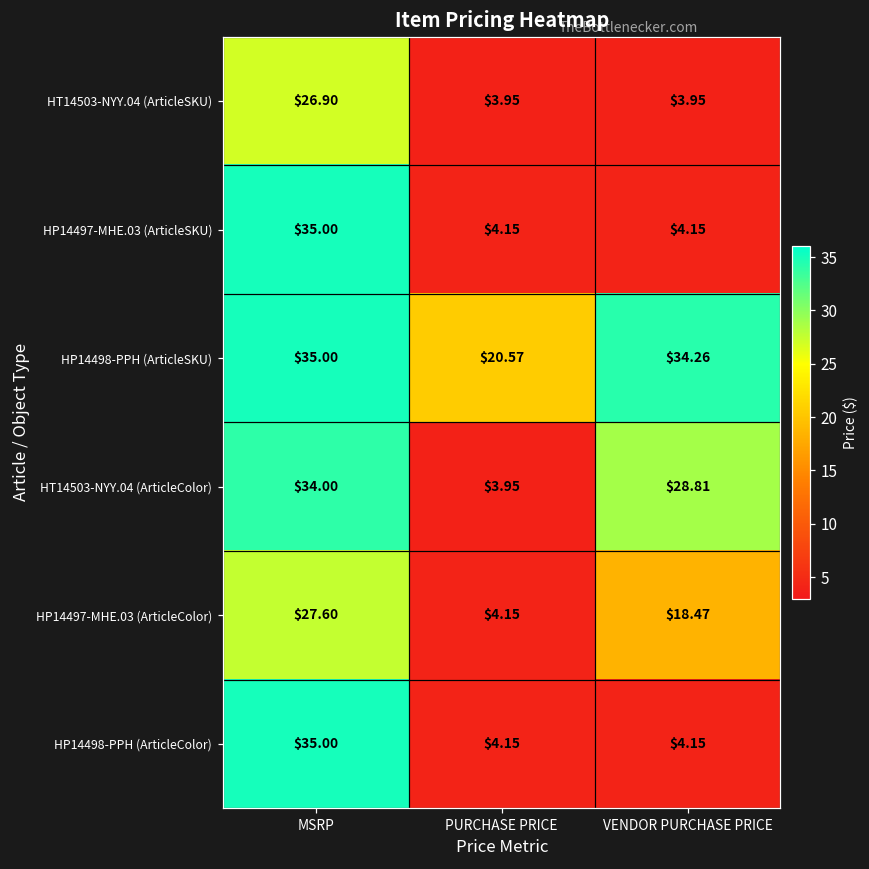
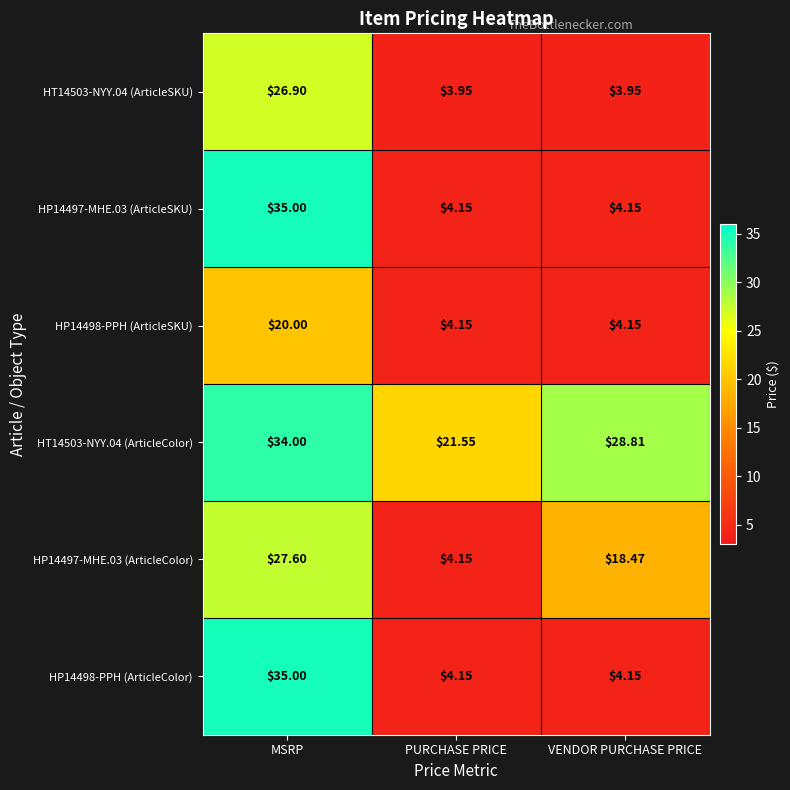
  {
    "HT14503-NYY.04 (ArticleSKU)": {
      "MSRP": "$26.90",
      "PURCHASE PRICE": "$3.95",
      "VENDOR PURCHASE PRICE": "$3.95"
    },
    "HP14497-MHE.03 (ArticleSKU)": {
      "MSRP": "$35.00",
      "PURCHASE PRICE": "$4.15",
      "VENDOR PURCHASE PRICE": "$4.15"
    },
    "HP14498-PPH (ArticleSKU)": {
-     "MSRP": "$35.00",
-     "PURCHASE PRICE": "$20.57",
-     "VENDOR PURCHASE PRICE": "$34.26"
+     "MSRP": "$20.00",
+     "PURCHASE PRICE": "$4.15",
+     "VENDOR PURCHASE PRICE": "$4.15"
    },
    "HT14503-NYY.04 (ArticleColor)": {
      "MSRP": "$34.00",
-     "PURCHASE PRICE": "$3.95",
+     "PURCHASE PRICE": "$21.55",
      "VENDOR PURCHASE PRICE": "$28.81"
    },
    "HP14497-MHE.03 (ArticleColor)": {
      "MSRP": "$27.60",
      "PURCHASE PRICE": "$4.15",
      "VENDOR PURCHASE PRICE": "$18.47"
    },
    "HP14498-PPH (ArticleColor)": {
      "MSRP": "$35.00",
      "PURCHASE PRICE": "$4.15",
      "VENDOR PURCHASE PRICE": "$4.15"
    }
  }
